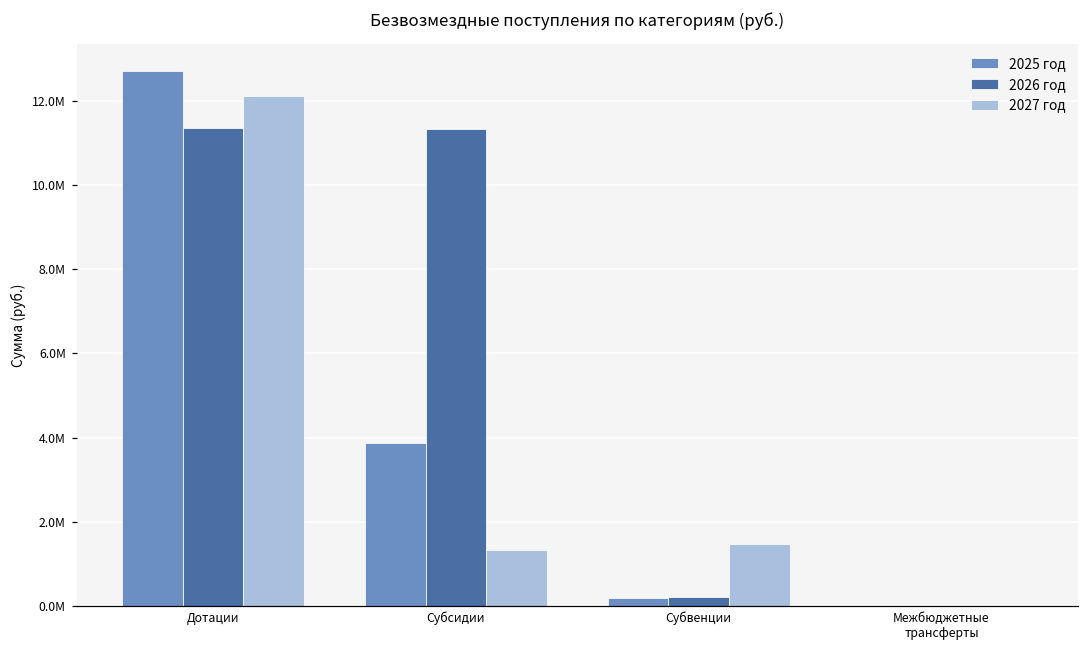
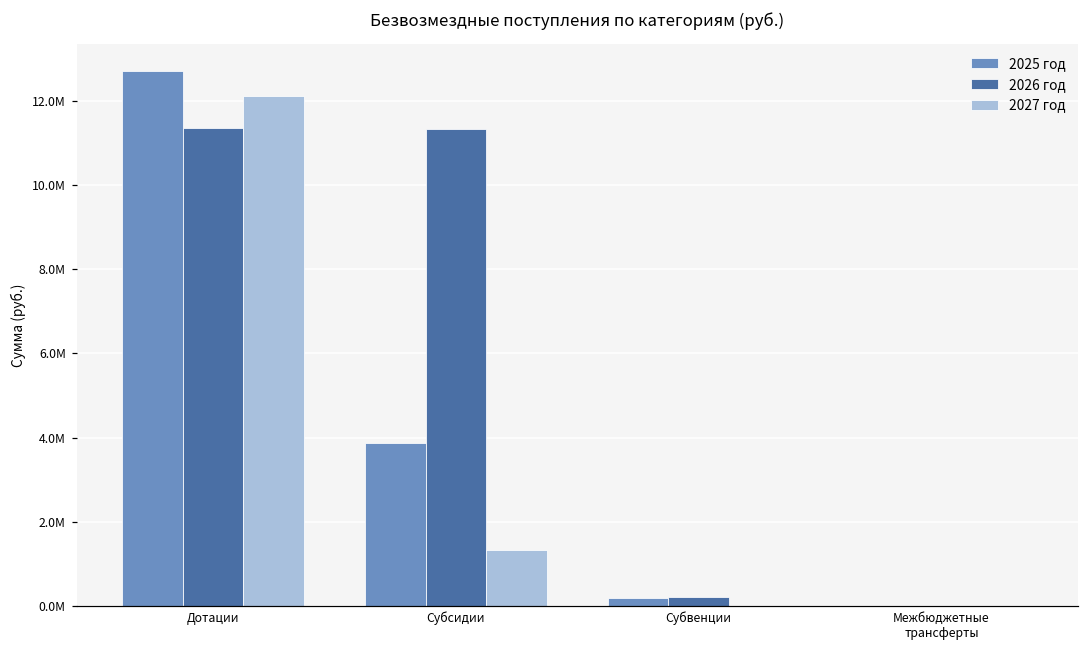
  {
    "2027 год": {
      "Дотации": 12100000,
      "Субсидии": 1300000,
-     "Субвенции": 1500000,
+     "Субвенции": 0,
      "Межбюджетные трансферты": 0
    }
  }
